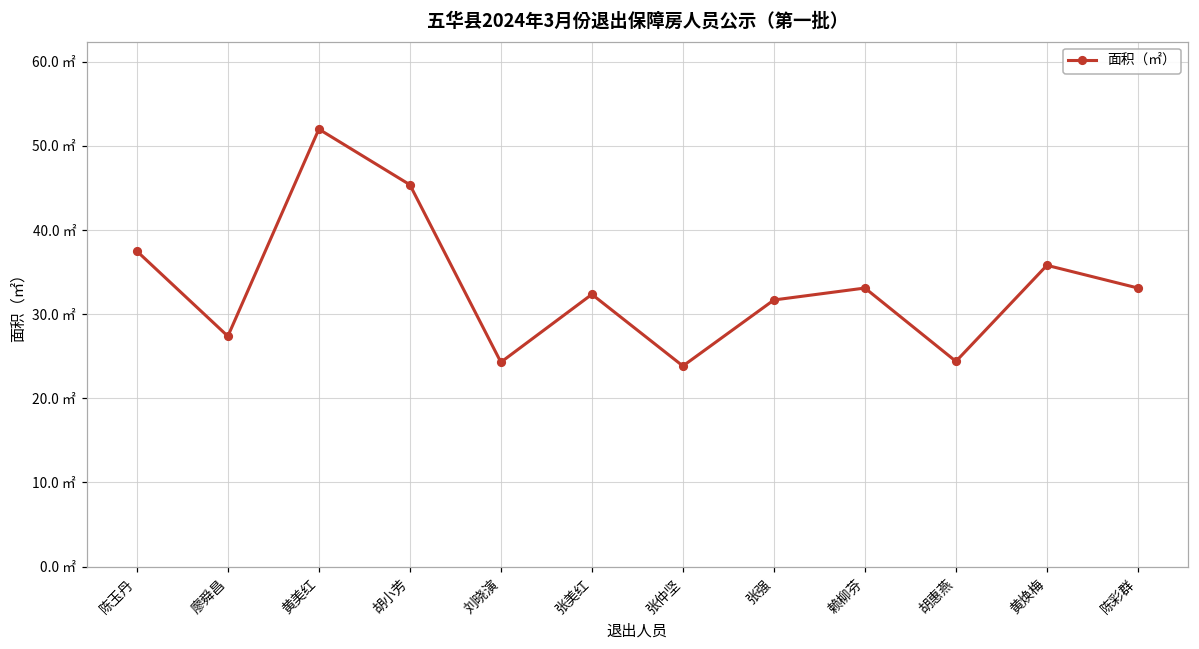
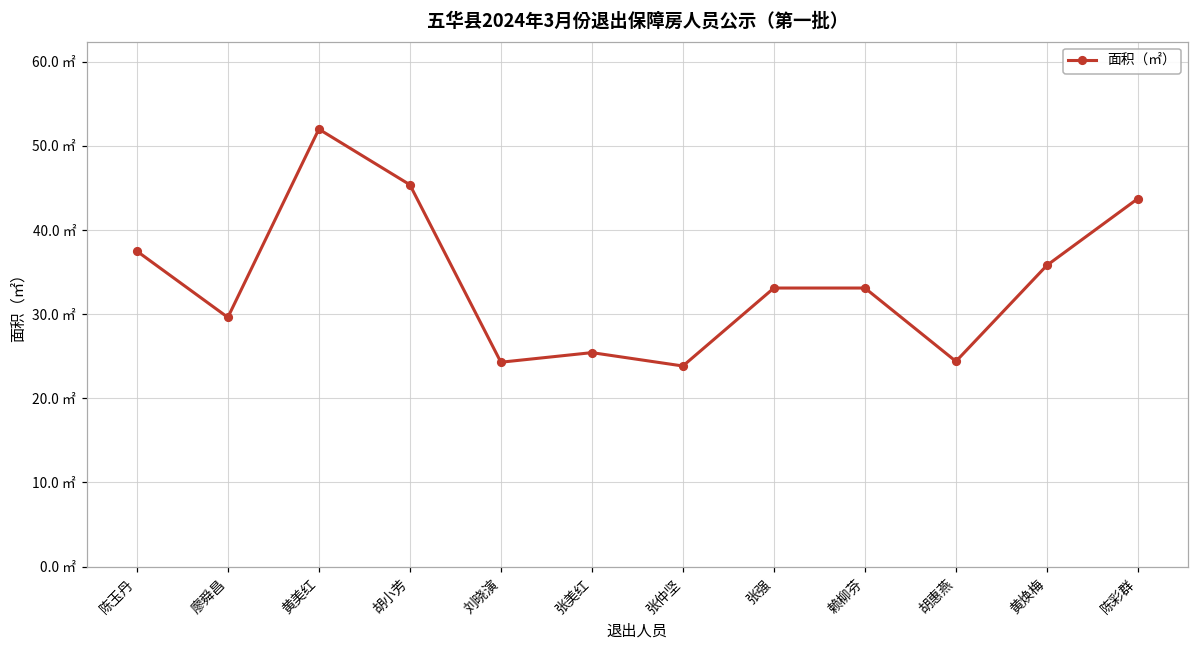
  {
    "陈玉丹": "38 ㎡",
-   "廖舜昌": "27 ㎡",
+   "廖舜昌": "30 ㎡",
    "黄美红": "52 ㎡",
    "胡小芳": "45 ㎡",
    "刘晓演": "24 ㎡",
-   "张美红": "32 ㎡",
+   "张美红": "25 ㎡",
    "张仲坚": "24 ㎡",
-   "张强": "32 ㎡",
+   "张强": "33 ㎡",
    "赖柳芬": "33 ㎡",
    "胡惠燕": "24 ㎡",
    "黄焕梅": "36 ㎡",
-   "陈彩群": "33 ㎡"
+   "陈彩群": "44 ㎡"
  }
